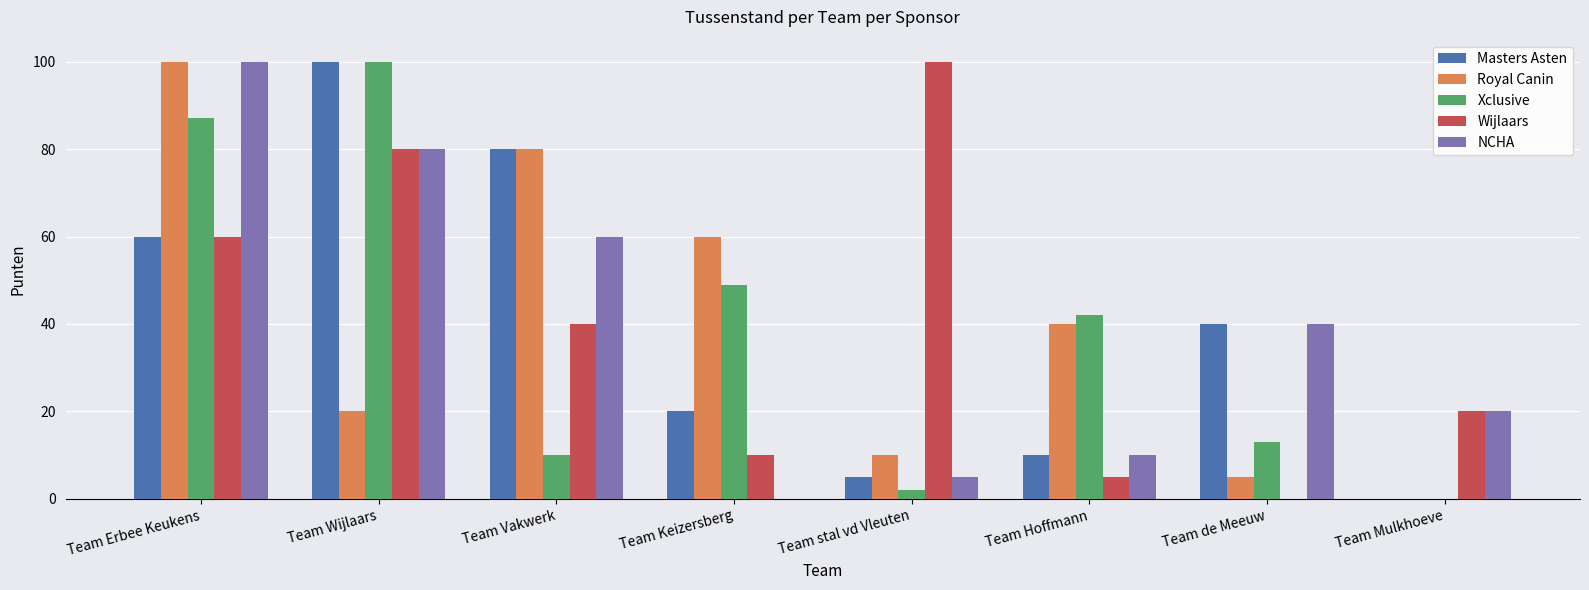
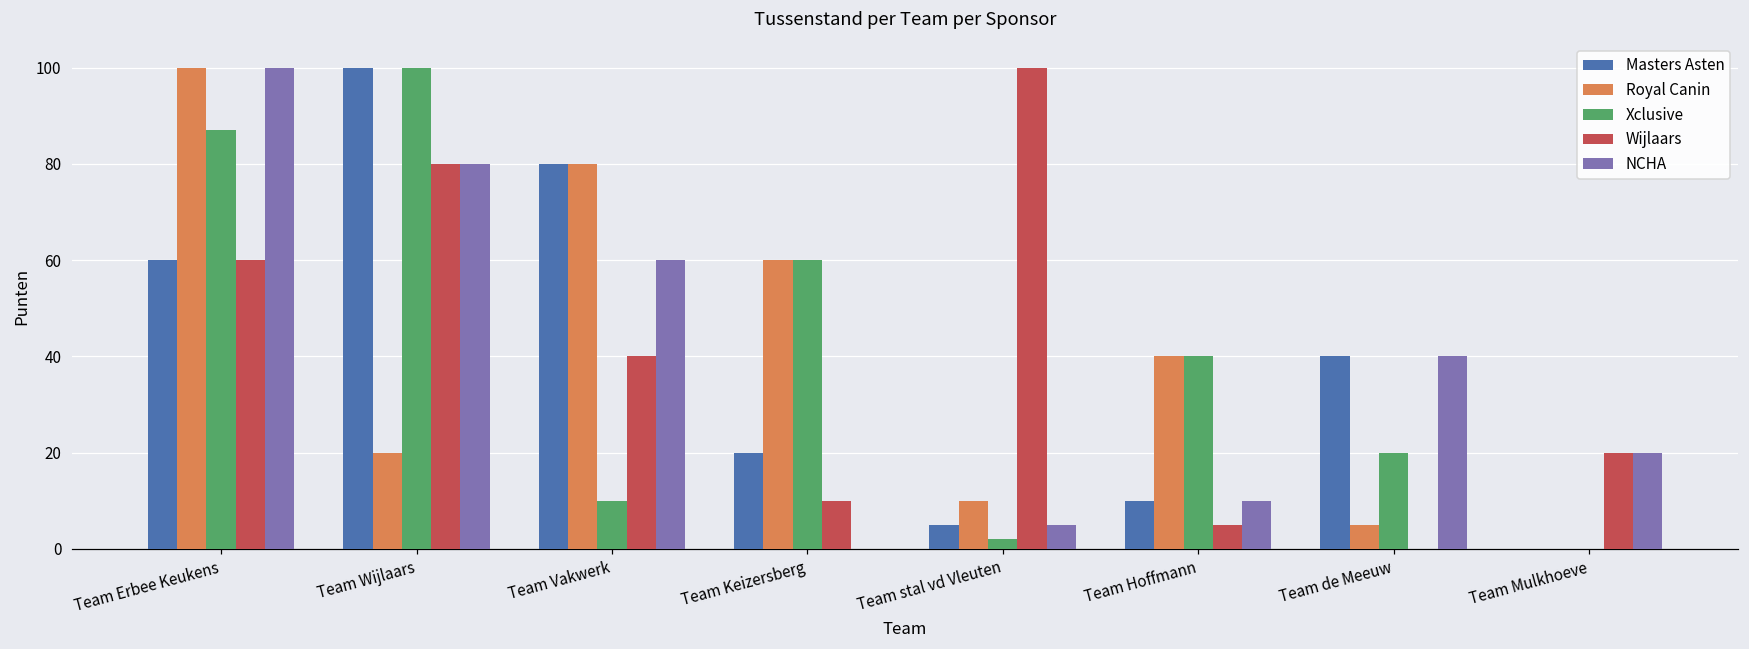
  {
    "Xclusive": {
      "Team Erbee Keukens": 87,
      "Team Wijlaars": 100,
      "Team Vakwerk": 10,
-     "Team Keizersberg": 49,
+     "Team Keizersberg": 60,
      "Team stal vd Vleuten": 2,
-     "Team Hoffmann": 42,
-     "Team de Meeuw": 13,
+     "Team Hoffmann": 40,
+     "Team de Meeuw": 20,
      "Team Mulkhoeve": 0
    }
  }
